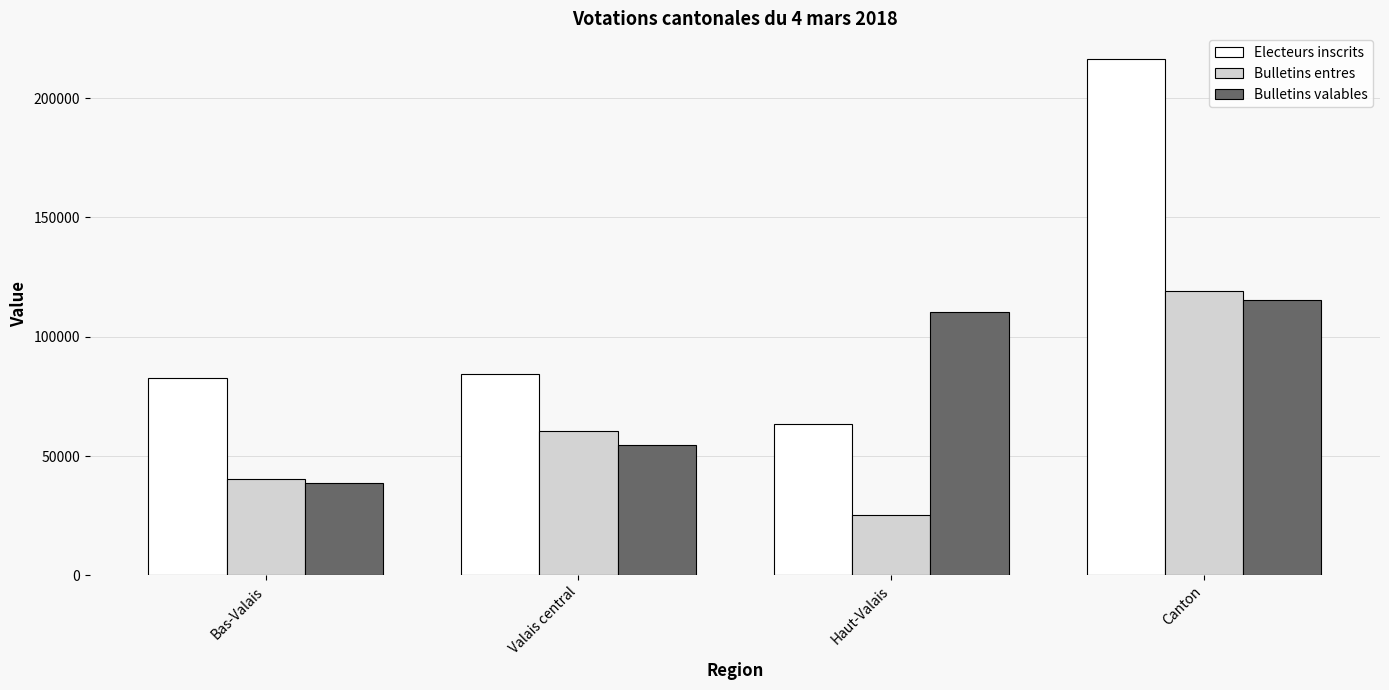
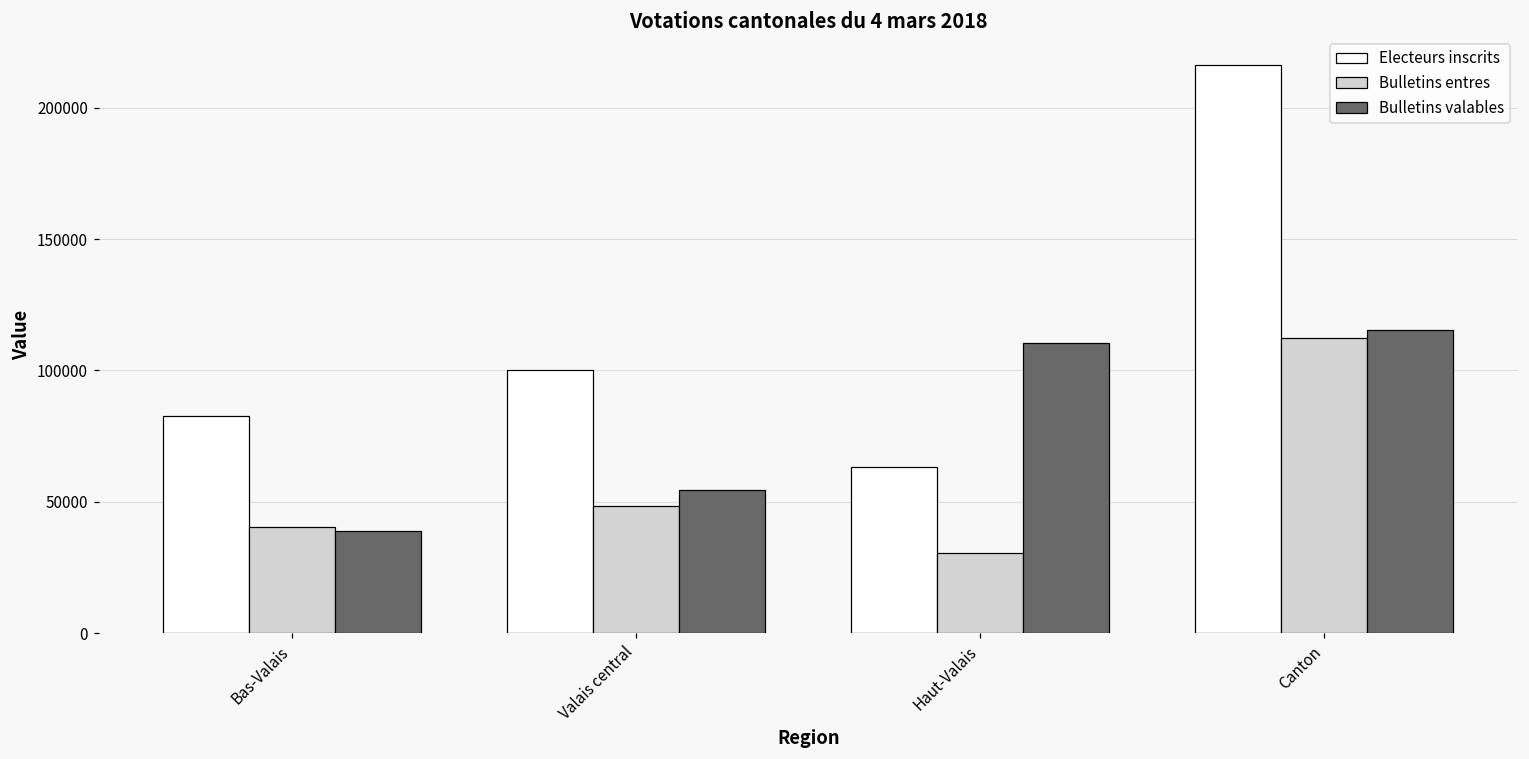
  {
    "Electeurs inscrits": {
      "Bas-Valais": 83000,
-     "Valais central": 84000,
+     "Valais central": 100000,
      "Haut-Valais": 63000,
      "Canton": 216000
    },
    "Bulletins entres": {
      "Bas-Valais": 40000,
-     "Valais central": 61000,
-     "Haut-Valais": 25000,
-     "Canton": 119000
+     "Valais central": 48000,
+     "Haut-Valais": 31000,
+     "Canton": 112000
    },
    "Bulletins valables": {
      "Bas-Valais": 39000,
      "Valais central": 55000,
      "Haut-Valais": 111000,
      "Canton": 115000
    }
  }
